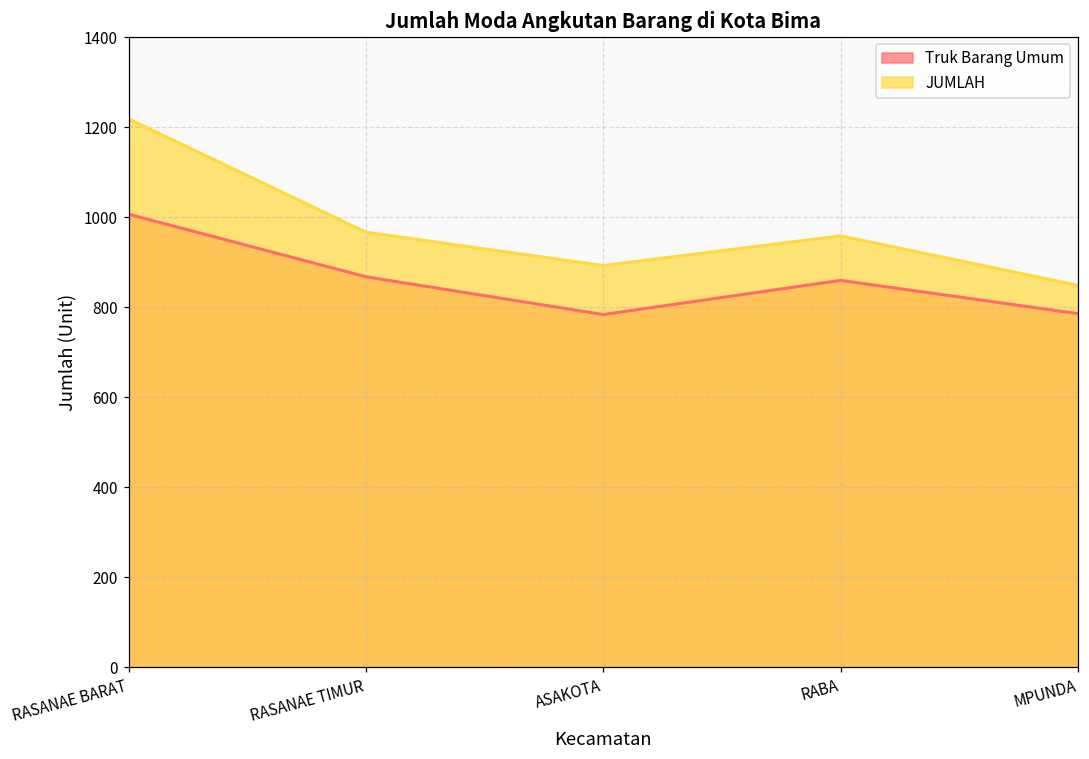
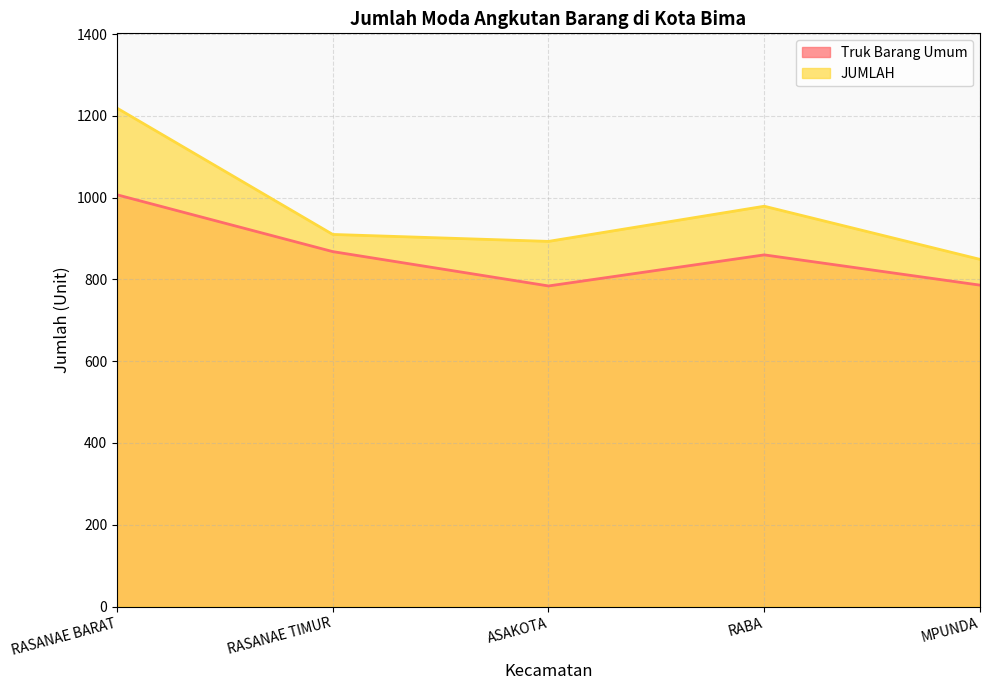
  {
    "Truk Barang Umum": {
      "RASANAE BARAT": 1010,
      "RASANAE TIMUR": 870,
      "ASAKOTA": 780,
      "RABA": 860,
      "MPUNDA": 790
    },
    "JUMLAH": {
      "RASANAE BARAT": 1220,
-     "RASANAE TIMUR": 970,
+     "RASANAE TIMUR": 910,
      "ASAKOTA": 890,
-     "RABA": 960,
+     "RABA": 980,
      "MPUNDA": 850
    }
  }
